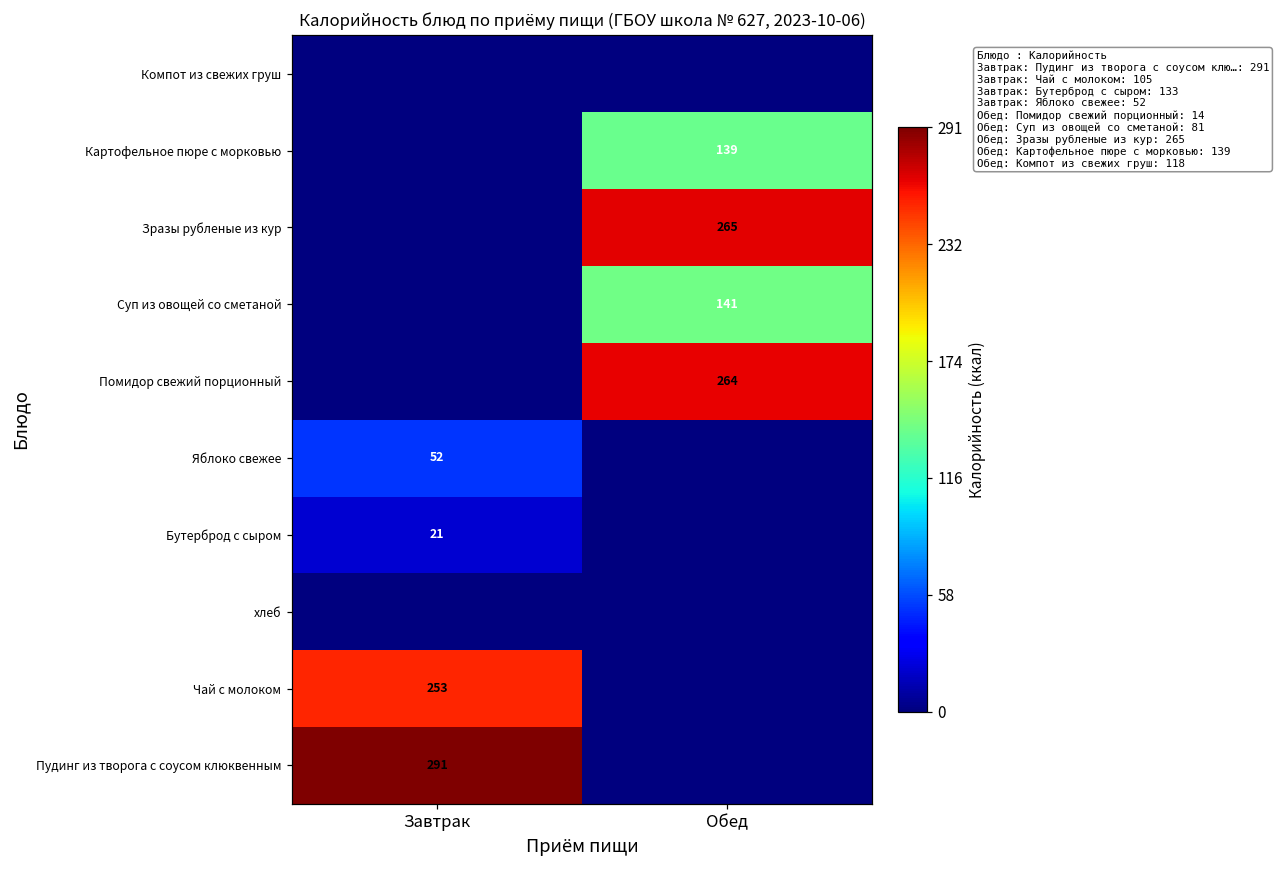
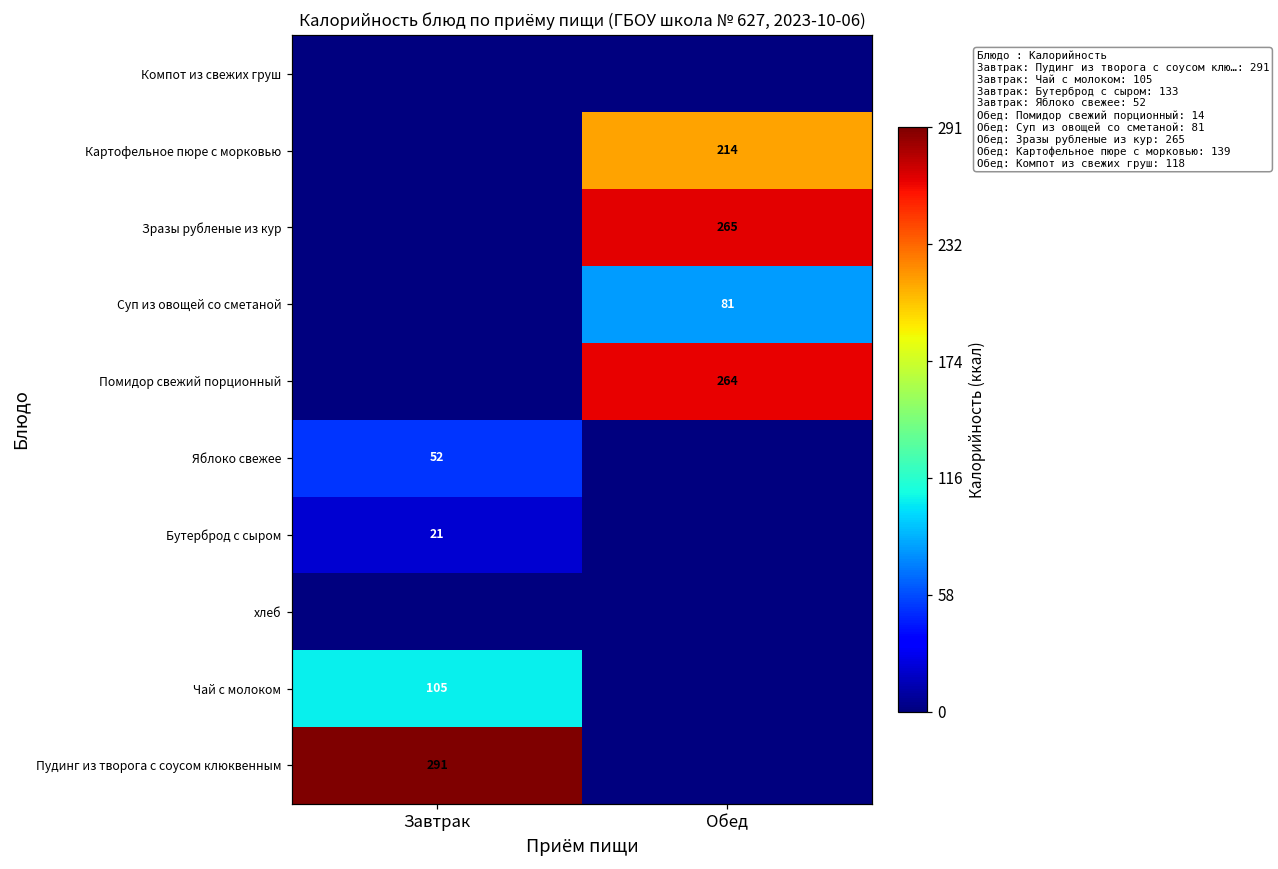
  {
    "Картофельное пюре с морковью": {
-     "Обед": 139
+     "Обед": 214
    },
    "Зразы рубленые из кур": {
      "Обед": 265
    },
    "Суп из овощей со сметаной": {
-     "Обед": 141
+     "Обед": 81
    },
    "Помидор свежий порционный": {
      "Обед": 264
    },
    "Яблоко свежее": {
      "Завтрак": 52
    },
    "Бутерброд с сыром": {
      "Завтрак": 21
    },
    "Чай с молоком": {
-     "Завтрак": 253
+     "Завтрак": 105
    },
    "Пудинг из творога с соусом клюквенным": {
      "Завтрак": 291
    }
  }
